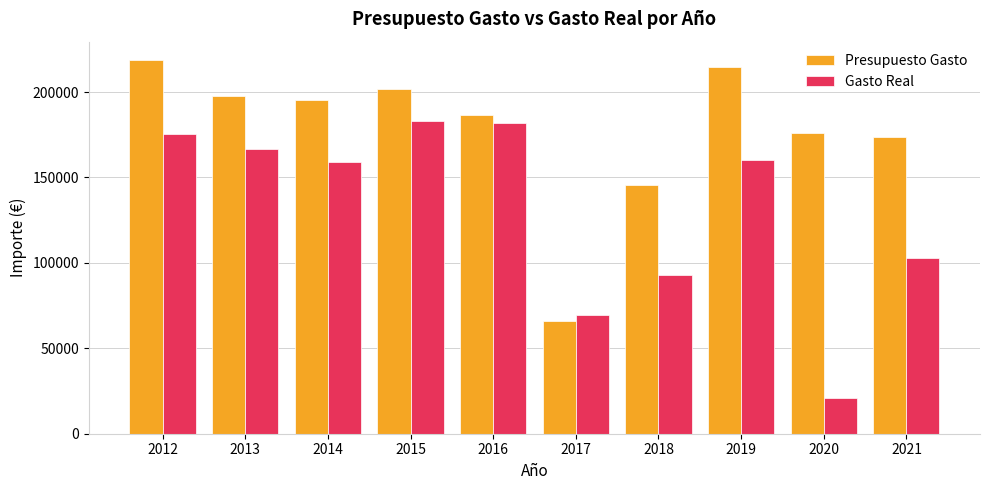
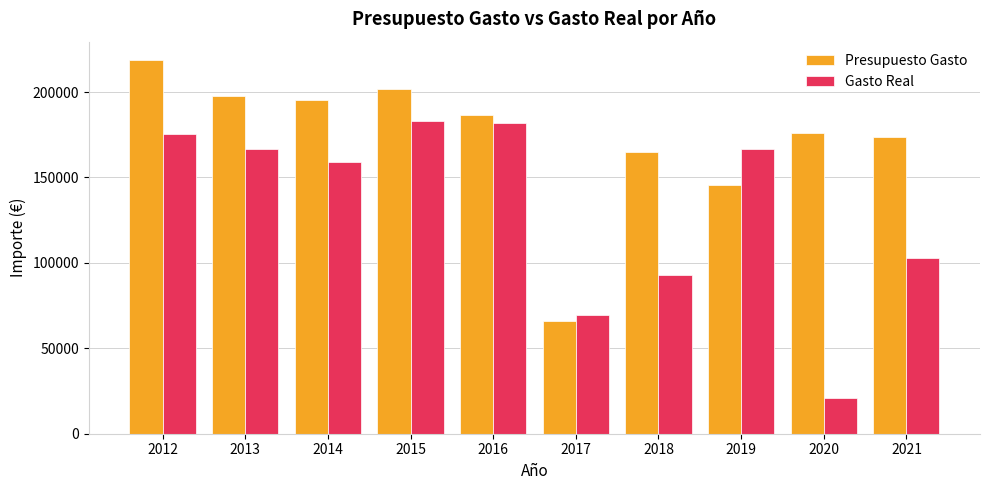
  {
    "Presupuesto Gasto": {
      "2012": 219000,
      "2013": 198000,
      "2014": 195000,
      "2015": 202000,
      "2016": 187000,
      "2017": 66000,
-     "2018": 146000,
-     "2019": 215000,
+     "2018": 165000,
+     "2019": 146000,
      "2020": 176000,
      "2021": 174000
    },
    "Gasto Real": {
      "2012": 176000,
      "2013": 166000,
      "2014": 159000,
      "2015": 183000,
      "2016": 182000,
      "2017": 70000,
      "2018": 93000,
-     "2019": 160000,
+     "2019": 166000,
      "2020": 21000,
      "2021": 103000
    }
  }
